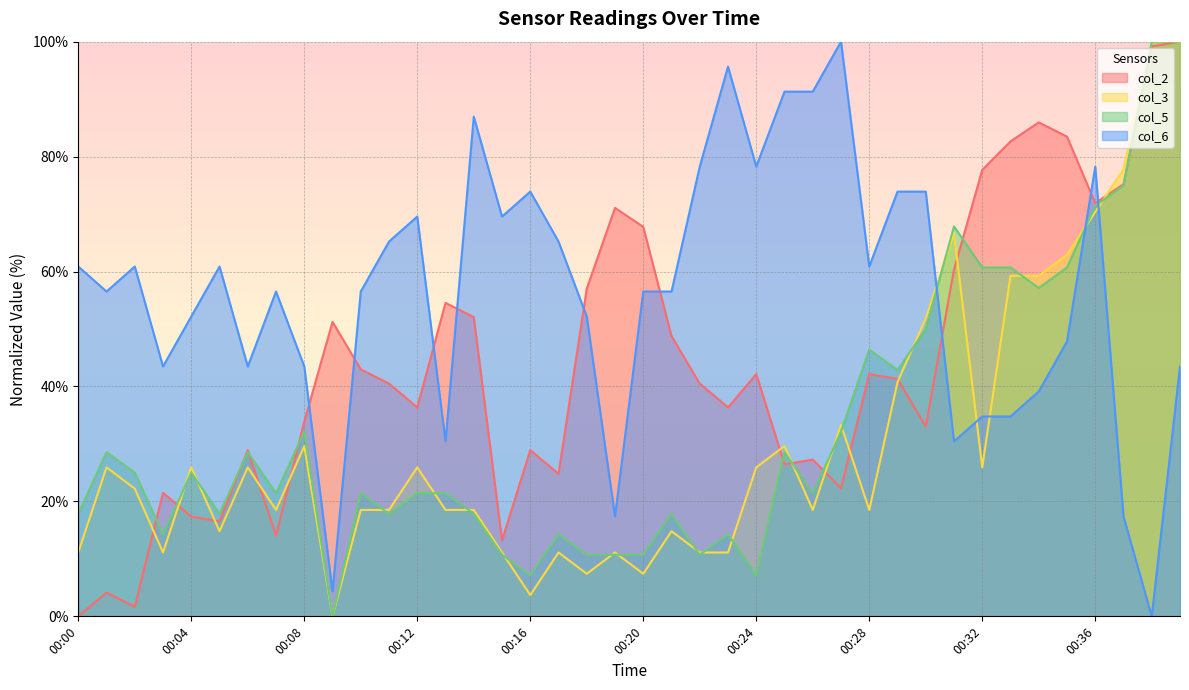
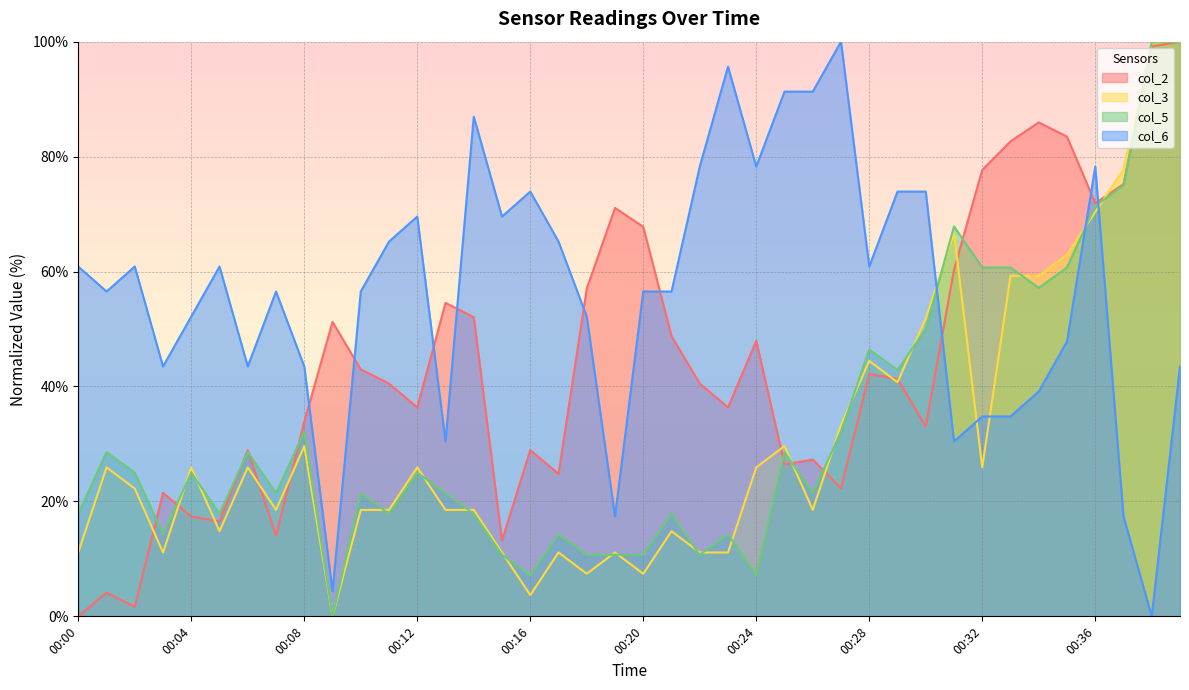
  {
    "col_2": {
      "00:00": "0%",
      "00:04": "17%",
      "00:08": "34%",
      "00:12": "36%",
      "00:16": "29%",
      "00:20": "68%",
-     "00:24": "42%",
+     "00:24": "48%",
      "00:28": "42%",
      "00:32": "78%",
      "00:36": "72%"
    },
    "col_3": {
      "00:00": "11%",
      "00:04": "26%",
      "00:08": "30%",
      "00:12": "26%",
      "00:16": "4%",
      "00:20": "7%",
      "00:24": "26%",
-     "00:28": "19%",
+     "00:28": "44%",
      "00:32": "26%",
      "00:36": "70%"
    },
    "col_5": {
      "00:00": "18%",
      "00:04": "25%",
      "00:08": "32%",
-     "00:12": "21%",
+     "00:12": "25%",
      "00:16": "7%",
      "00:20": "11%",
      "00:24": "7%",
      "00:28": "46%",
      "00:32": "61%",
      "00:36": "71%"
    },
    "col_6": {
      "00:00": "61%",
      "00:04": "52%",
      "00:08": "43%",
      "00:12": "70%",
      "00:16": "74%",
      "00:20": "57%",
      "00:24": "78%",
      "00:28": "61%",
      "00:32": "35%",
      "00:36": "78%"
    }
  }
